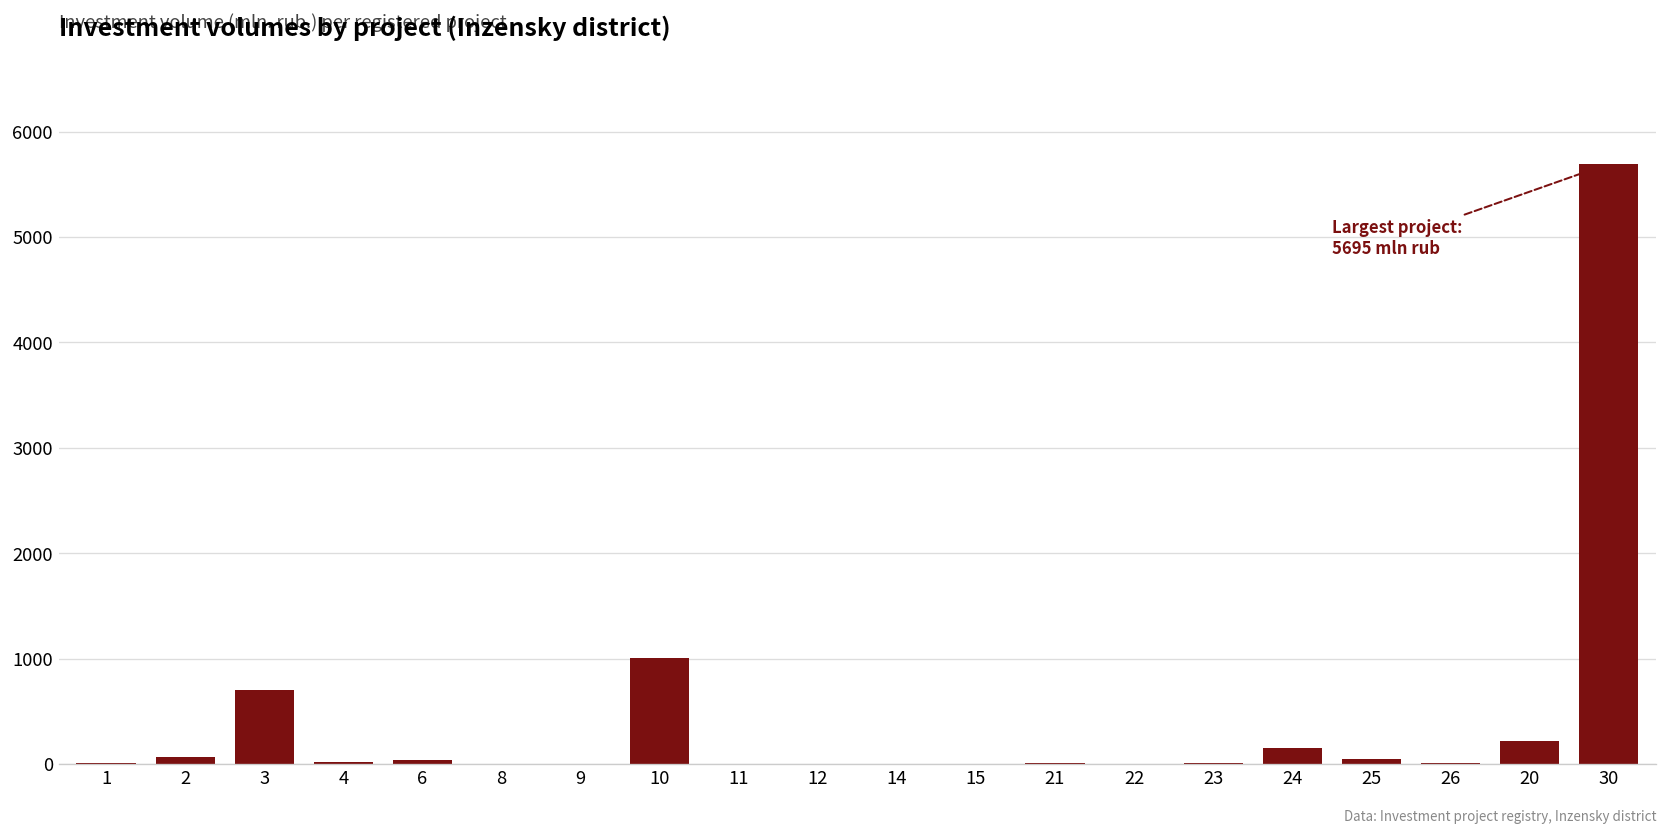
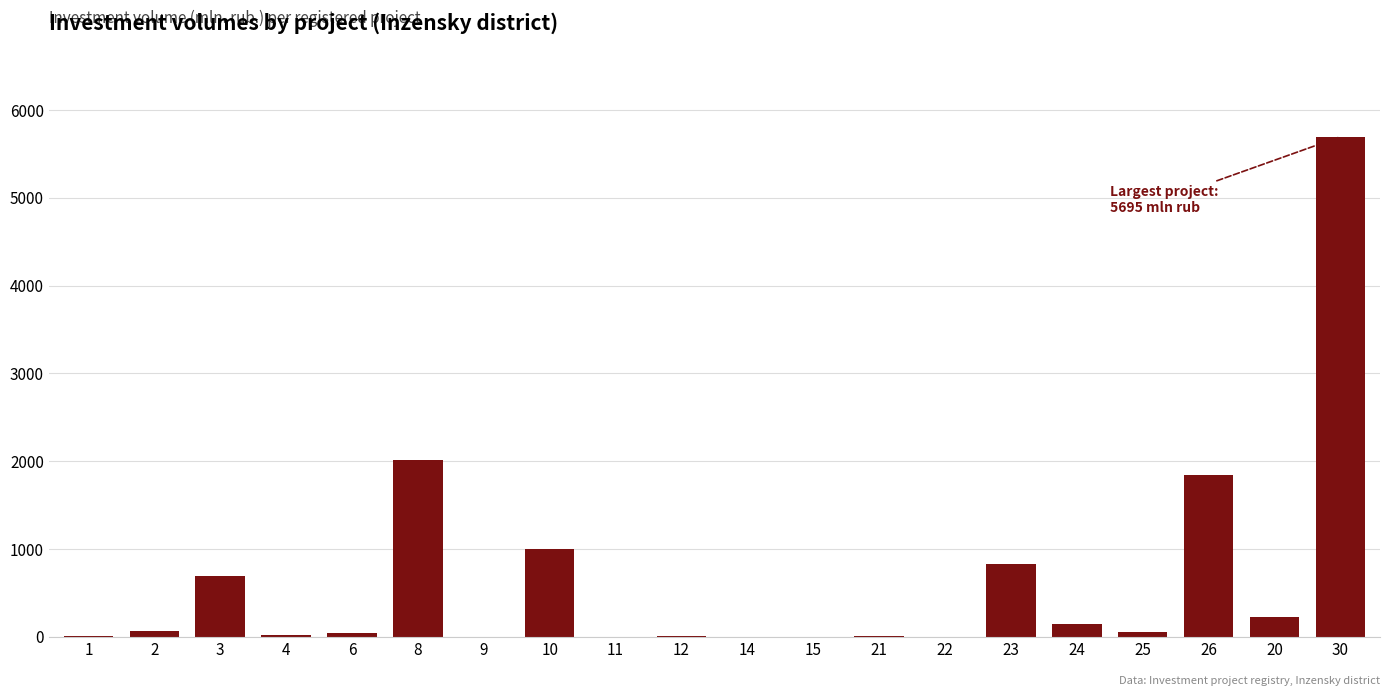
  {
    "2": 100,
    "3": 700,
    "6": 0,
-   "8": 0,
+   "8": 2000,
    "10": 1000,
-   "23": 0,
+   "23": 800,
    "24": 200,
    "25": 100,
-   "26": 0,
+   "26": 1800,
    "20": 200
  }
